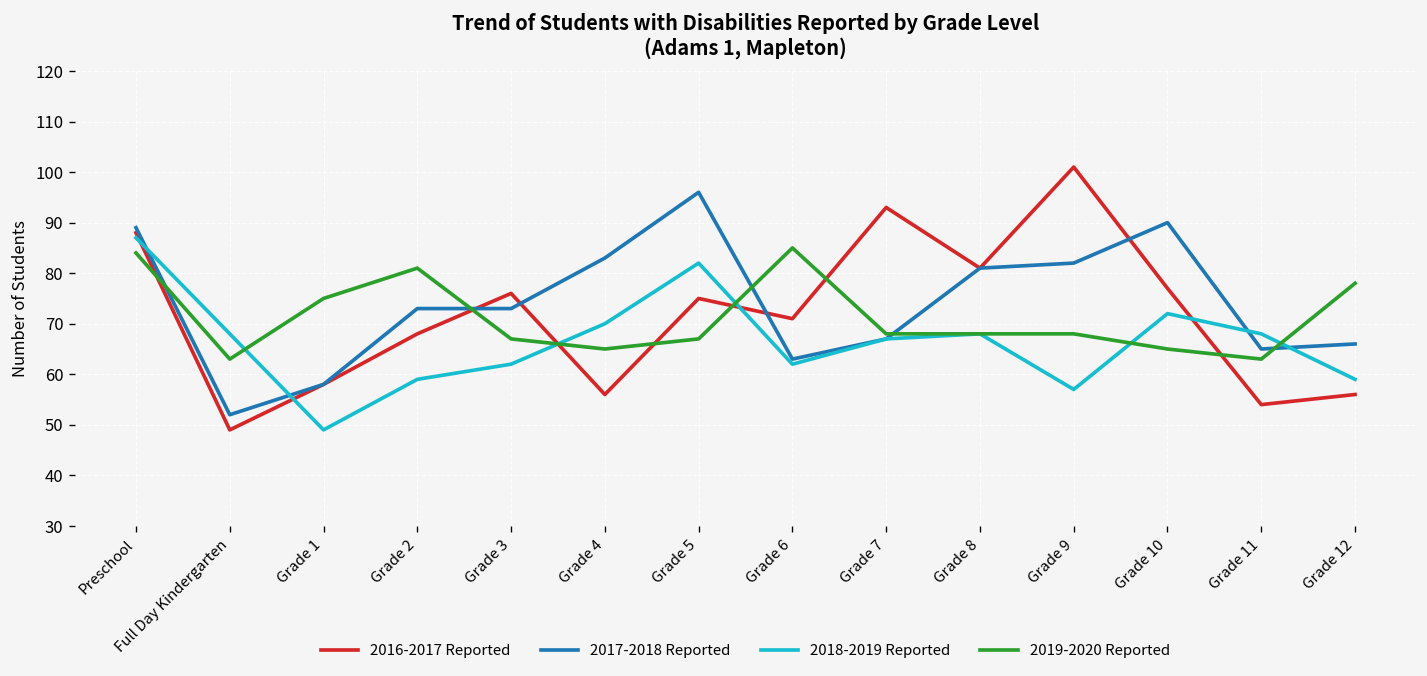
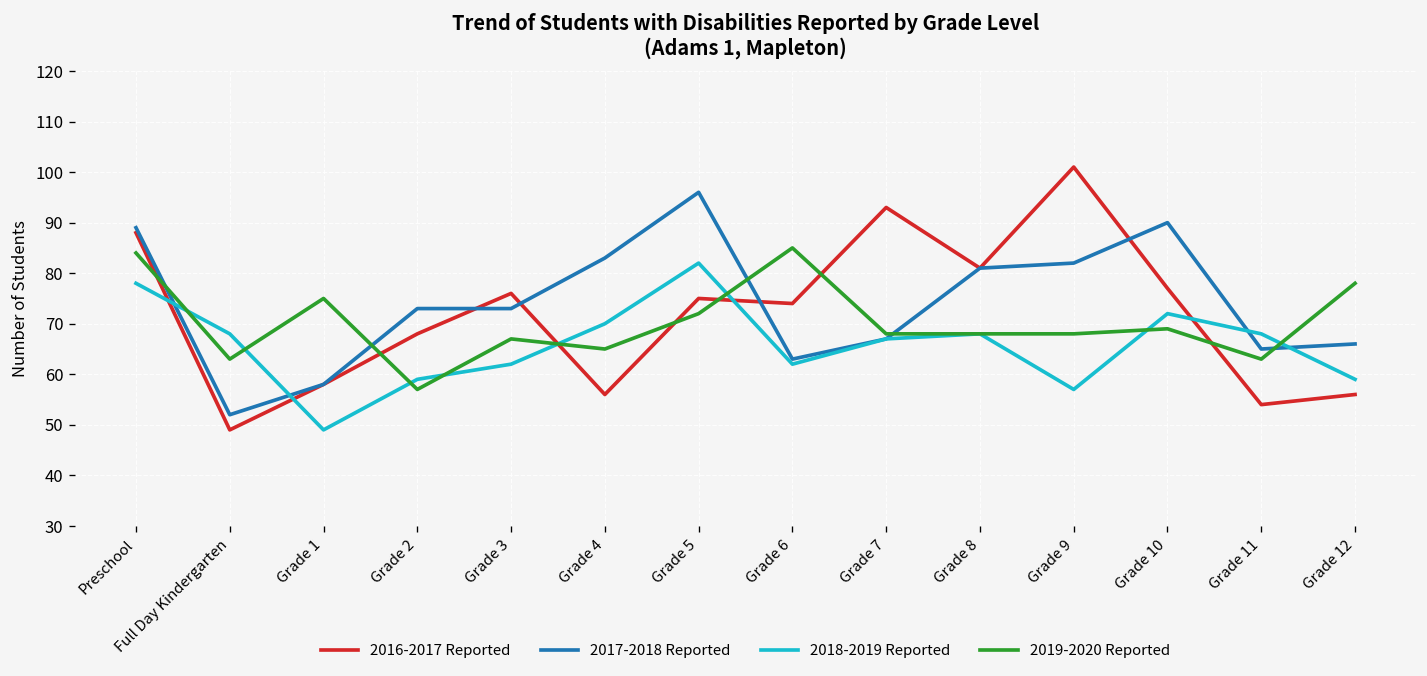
  {
    "2016-2017 Reported": {
      "Preschool": 88,
      "Full Day Kindergarten": 49,
      "Grade 2": 68,
      "Grade 3": 76,
      "Grade 4": 56,
      "Grade 5": 75,
-     "Grade 6": 71,
+     "Grade 6": 74,
      "Grade 7": 93,
      "Grade 9": 101,
      "Grade 10": 77,
      "Grade 11": 54,
      "Grade 12": 56
    },
    "2017-2018 Reported": {
      "Preschool": 89,
      "Full Day Kindergarten": 52,
      "Grade 2": 73,
      "Grade 3": 73,
      "Grade 4": 83,
      "Grade 5": 96,
      "Grade 6": 63,
      "Grade 9": 82,
      "Grade 10": 90,
      "Grade 11": 65,
      "Grade 12": 66
    },
    "2018-2019 Reported": {
-     "Preschool": 87,
+     "Preschool": 78,
      "Full Day Kindergarten": 68,
      "Grade 1": 49,
      "Grade 2": 59,
      "Grade 3": 62,
      "Grade 4": 70,
      "Grade 5": 82,
      "Grade 6": 62,
      "Grade 9": 57,
      "Grade 10": 72,
      "Grade 11": 68,
      "Grade 12": 59
    },
    "2019-2020 Reported": {
      "Preschool": 84,
      "Full Day Kindergarten": 63,
      "Grade 1": 75,
-     "Grade 2": 81,
+     "Grade 2": 57,
      "Grade 3": 67,
      "Grade 4": 65,
-     "Grade 5": 67,
+     "Grade 5": 72,
      "Grade 6": 85,
      "Grade 7": 68,
      "Grade 9": 68,
-     "Grade 10": 65,
+     "Grade 10": 69,
      "Grade 11": 63,
      "Grade 12": 78
    }
  }
